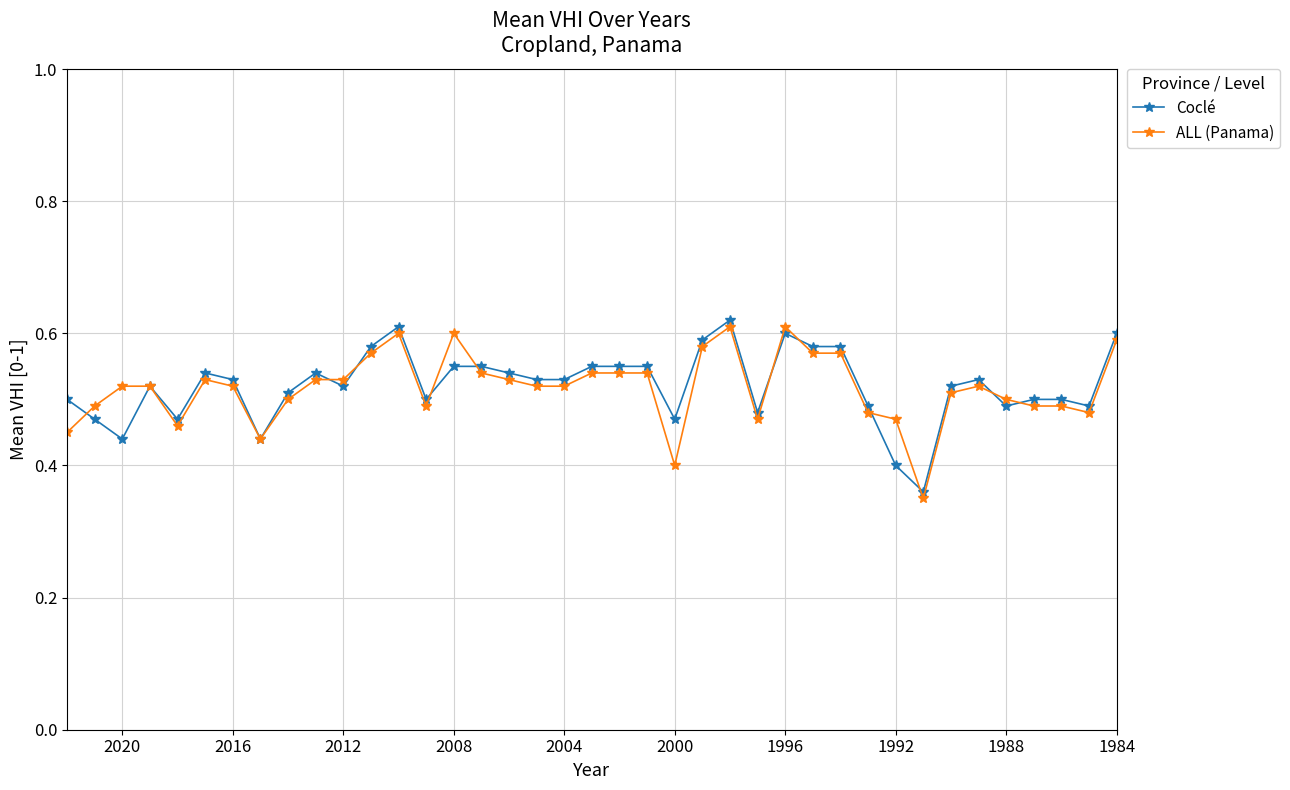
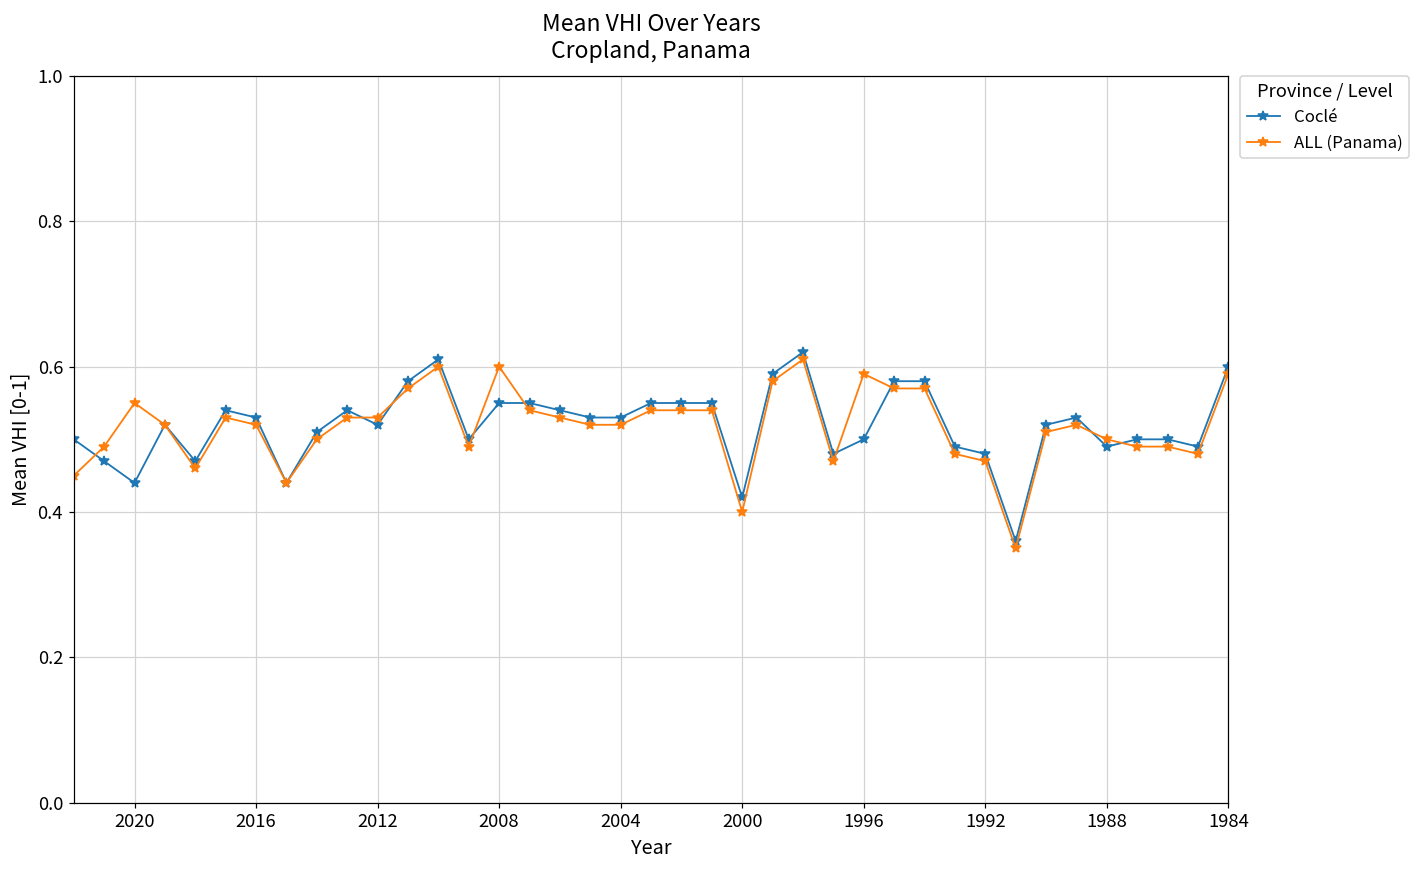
  {
    "Coclé": {
      "2020": 0.44,
      "2016": 0.53,
      "2012": 0.52,
      "2008": 0.55,
      "2004": 0.53,
-     "2000": 0.47,
-     "1996": 0.6,
-     "1992": 0.40,
+     "2000": 0.42,
+     "1996": 0.5,
+     "1992": 0.48,
      "1988": 0.49,
      "1984": 0.60
    },
    "ALL (Panama)": {
-     "2020": 0.52,
+     "2020": 0.55,
      "2016": 0.52,
      "2012": 0.53,
      "2008": 0.60,
      "2004": 0.52,
      "2000": 0.40,
-     "1996": 0.61,
+     "1996": 0.59,
      "1992": 0.47,
      "1988": 0.50,
      "1984": 0.59
    }
  }
